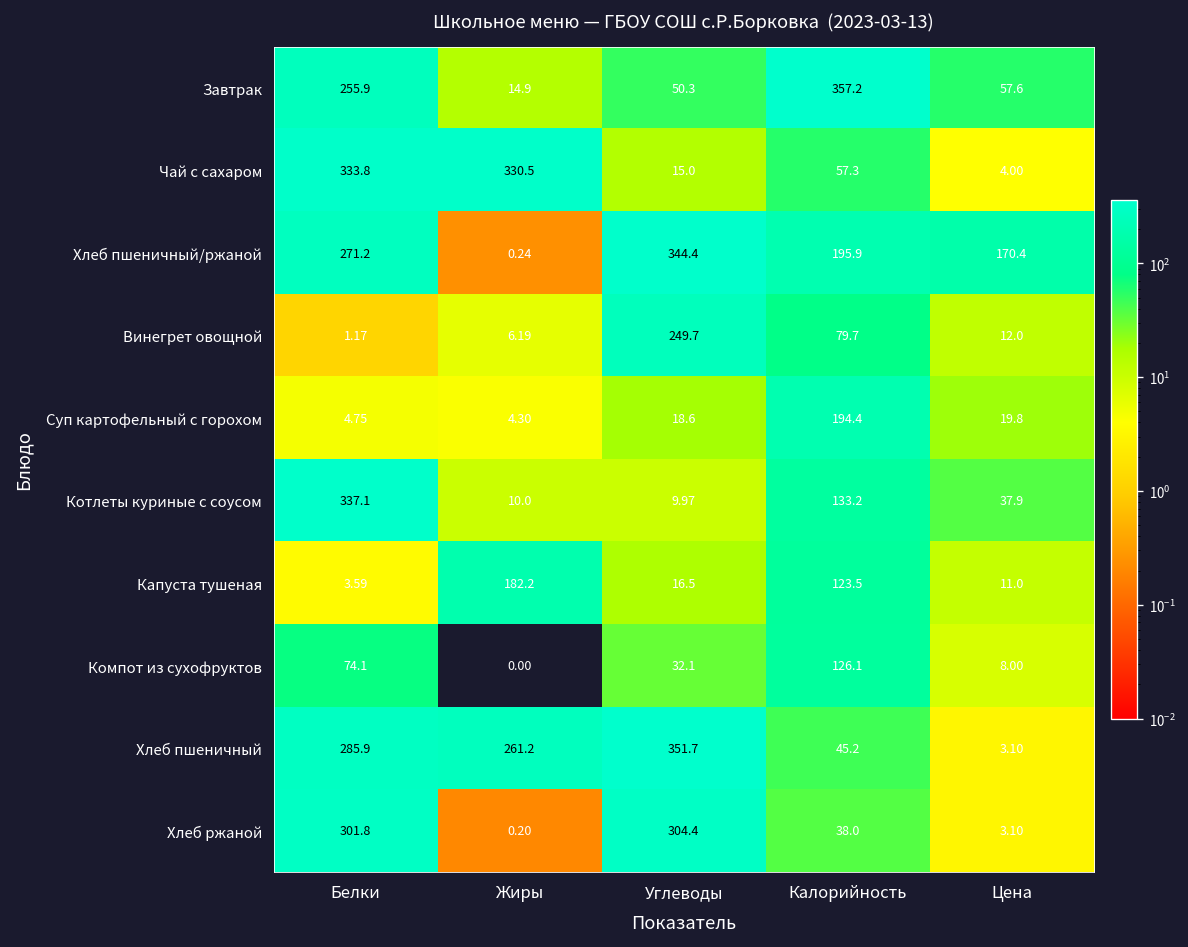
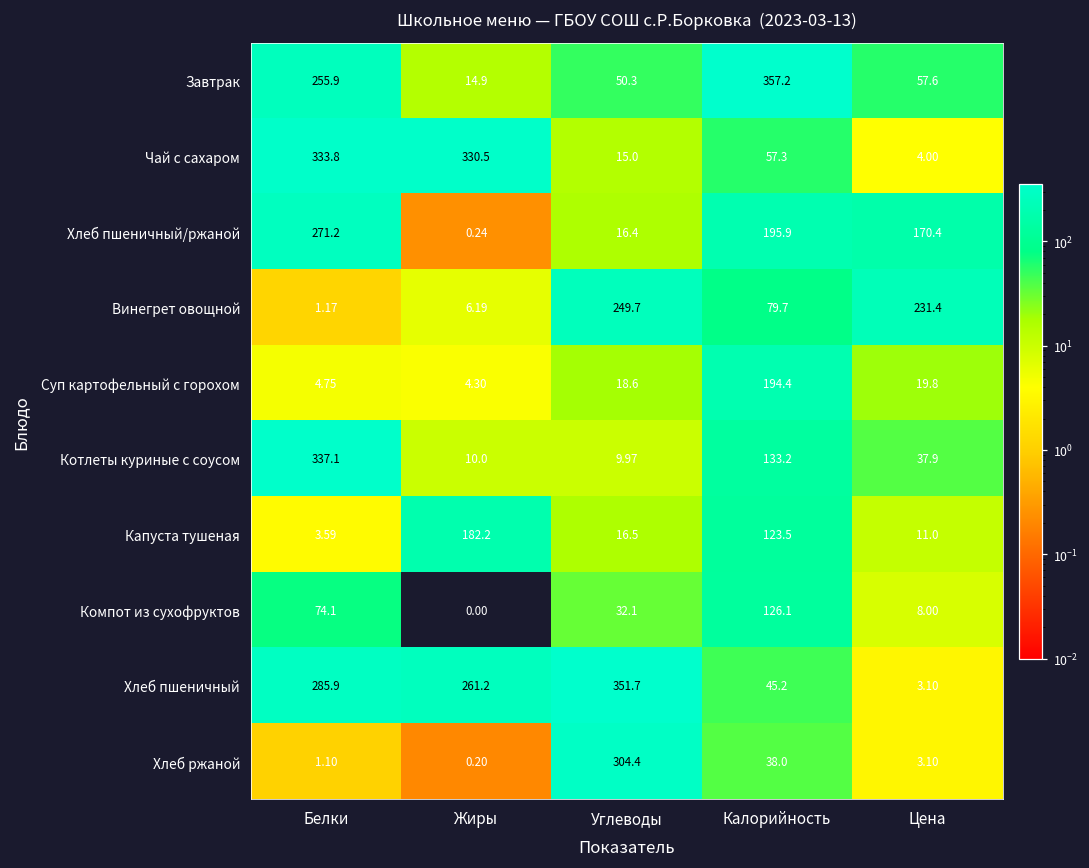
  {
    "Завтрак": {
      "Белки": 255.9,
      "Жиры": 14.9,
      "Углеводы": 50.3,
      "Калорийность": 357.2,
      "Цена": 57.6
    },
    "Чай с сахаром": {
      "Белки": 333.8,
      "Жиры": 330.5,
      "Углеводы": 15.0,
      "Калорийность": 57.3,
      "Цена": 4.00
    },
    "Хлеб пшеничный/ржаной": {
      "Белки": 271.2,
      "Жиры": 0.24,
-     "Углеводы": 344.4,
+     "Углеводы": 16.4,
      "Калорийность": 195.9,
      "Цена": 170.4
    },
    "Винегрет овощной": {
      "Белки": 1.17,
      "Жиры": 6.19,
      "Углеводы": 249.7,
      "Калорийность": 79.7,
-     "Цена": 12.0
+     "Цена": 231.4
    },
    "Суп картофельный с горохом": {
      "Белки": 4.75,
      "Жиры": 4.30,
      "Углеводы": 18.6,
      "Калорийность": 194.4,
      "Цена": 19.8
    },
    "Котлеты куриные с соусом": {
      "Белки": 337.1,
      "Жиры": 10.0,
      "Углеводы": 9.97,
      "Калорийность": 133.2,
      "Цена": 37.9
    },
    "Капуста тушеная": {
      "Белки": 3.59,
      "Жиры": 182.2,
      "Углеводы": 16.5,
      "Калорийность": 123.5,
      "Цена": 11.0
    },
    "Компот из сухофруктов": {
      "Белки": 74.1,
      "Жиры": 0.00,
      "Углеводы": 32.1,
      "Калорийность": 126.1,
      "Цена": 8.00
    },
    "Хлеб пшеничный": {
      "Белки": 285.9,
      "Жиры": 261.2,
      "Углеводы": 351.7,
      "Калорийность": 45.2,
      "Цена": 3.10
    },
    "Хлеб ржаной": {
-     "Белки": 301.8,
+     "Белки": 1.10,
      "Жиры": 0.20,
      "Углеводы": 304.4,
      "Калорийность": 38.0,
      "Цена": 3.10
    }
  }
